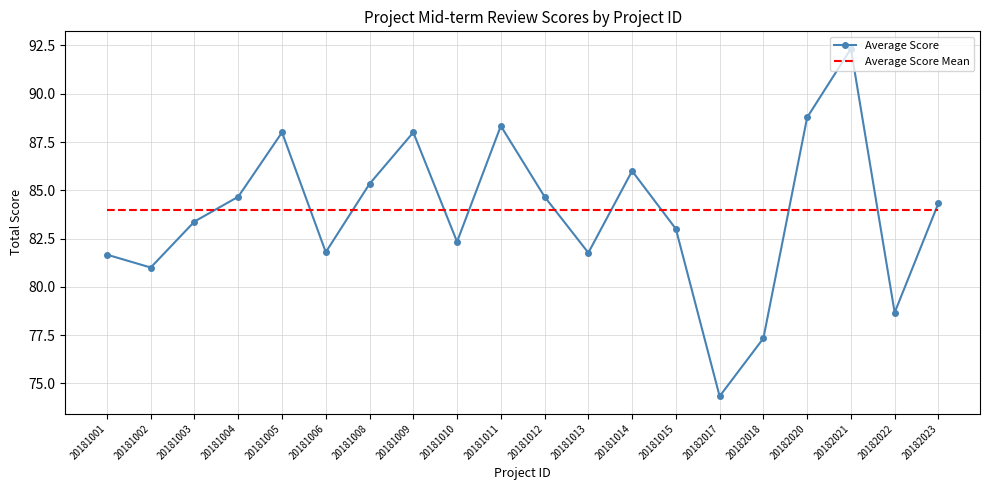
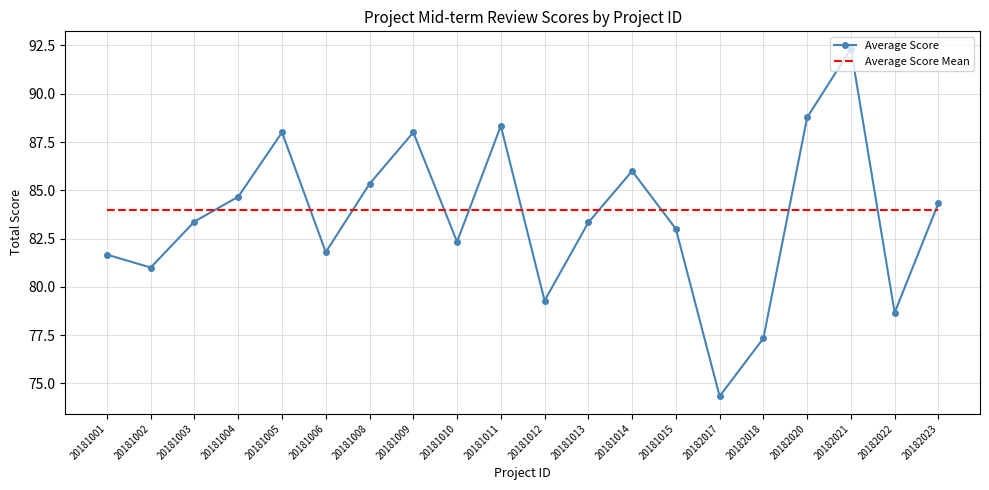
  {
    "Average Score": {
      "20181001": 81.7,
      "20181002": 81.0,
      "20181003": 83.4,
      "20181004": 84.7,
      "20181005": 88.0,
      "20181006": 81.8,
      "20181008": 85.3,
      "20181009": 88.0,
      "20181010": 82.3,
      "20181011": 88.3,
-     "20181012": 84.7,
-     "20181013": 81.8,
+     "20181012": 79.3,
+     "20181013": 83.3,
      "20181014": 86.0,
      "20181015": 83.0,
      "20182017": 74.3,
      "20182018": 77.3,
      "20182020": 88.8,
      "20182022": 78.7,
      "20182023": 84.3
    },
    "Average Score Mean": {
      "20181001": 84.0,
      "20181002": 84.0,
      "20181003": 84.0,
      "20181004": 84.0,
      "20181005": 84.0,
      "20181006": 84.0,
      "20181008": 84.0,
      "20181009": 84.0,
      "20181010": 84.0,
      "20181011": 84.0,
      "20181012": 84.0,
      "20181013": 84.0,
      "20181014": 84.0,
      "20181015": 84.0,
      "20182017": 84.0,
      "20182018": 84.0,
      "20182020": 84.0,
      "20182021": 84.0,
      "20182022": 84.0,
      "20182023": 84.0
    }
  }
